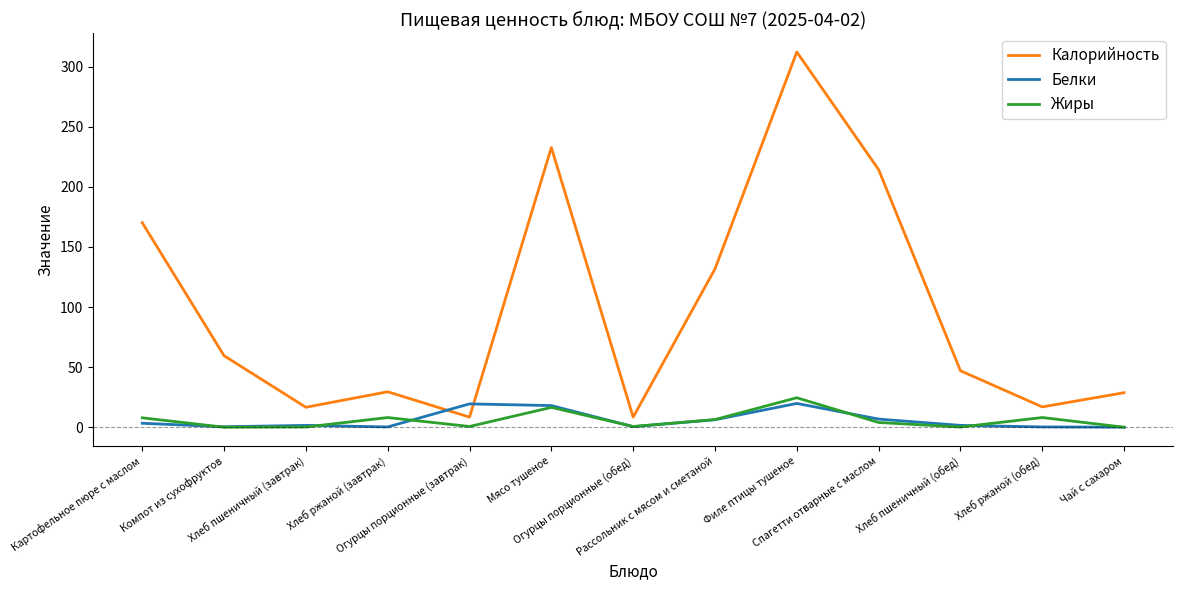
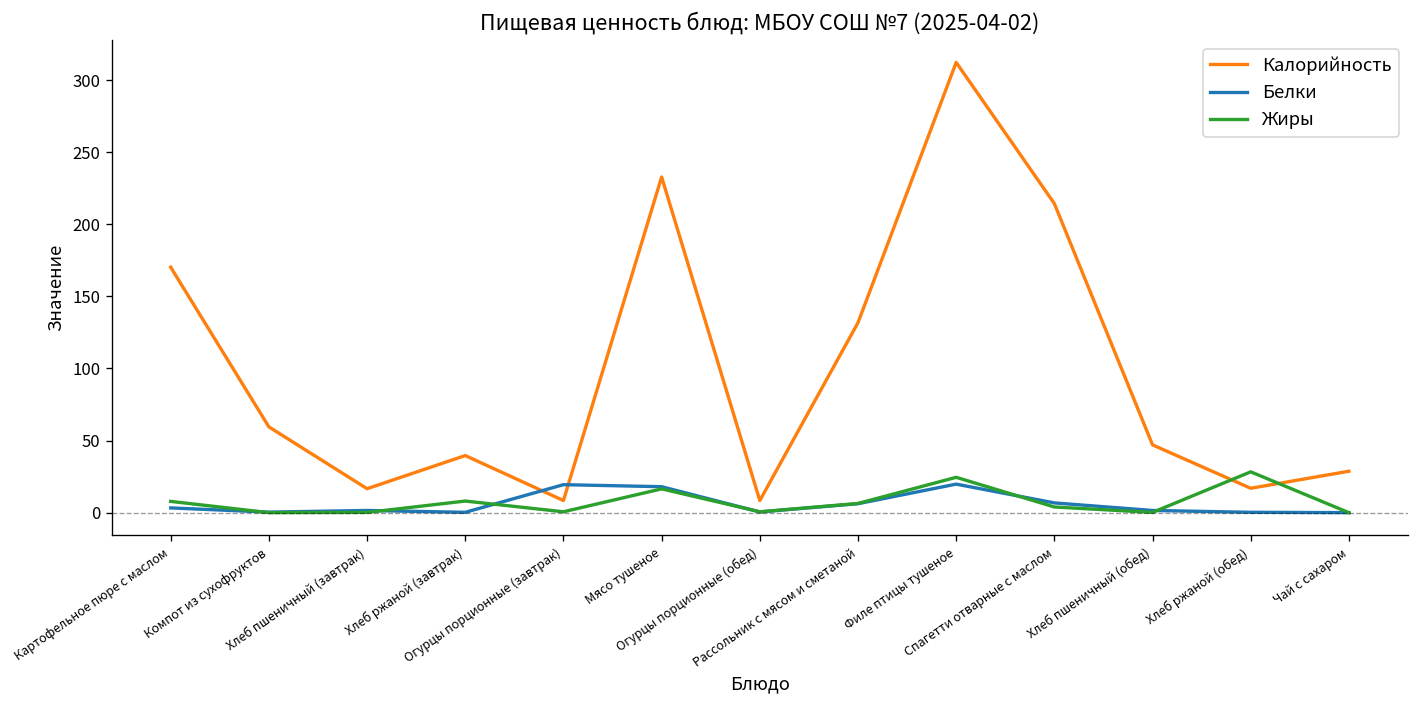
  {
    "Калорийность": {
      "Картофельное пюре с маслом": 170,
      "Компот из сухофруктов": 59,
      "Хлеб пшеничный (завтрак)": 17,
-     "Хлеб ржаной (завтрак)": 30,
+     "Хлеб ржаной (завтрак)": 40,
      "Огурцы порционные (завтрак)": 8,
      "Мясо тушеное": 233,
      "Огурцы порционные (обед)": 8,
      "Рассольник с мясом и сметаной": 132,
      "Филе птицы тушеное": 312,
      "Спагетти отварные с маслом": 214,
      "Хлеб пшеничный (обед)": 47,
      "Хлеб ржаной (обед)": 17,
      "Чай с сахаром": 29
    },
    "Белки": {
      "Картофельное пюре с маслом": 3,
      "Хлеб ржаной (завтрак)": 0,
      "Огурцы порционные (завтрак)": 19,
      "Филе птицы тушеное": 20,
      "Спагетти отварные с маслом": 7,
      "Хлеб ржаной (обед)": 0
    },
    "Жиры": {
      "Картофельное пюре с маслом": 8,
      "Хлеб ржаной (завтрак)": 8,
      "Огурцы порционные (завтрак)": 1,
      "Филе птицы тушеное": 25,
      "Спагетти отварные с маслом": 4,
-     "Хлеб ржаной (обед)": 8
+     "Хлеб ржаной (обед)": 28
    }
  }
